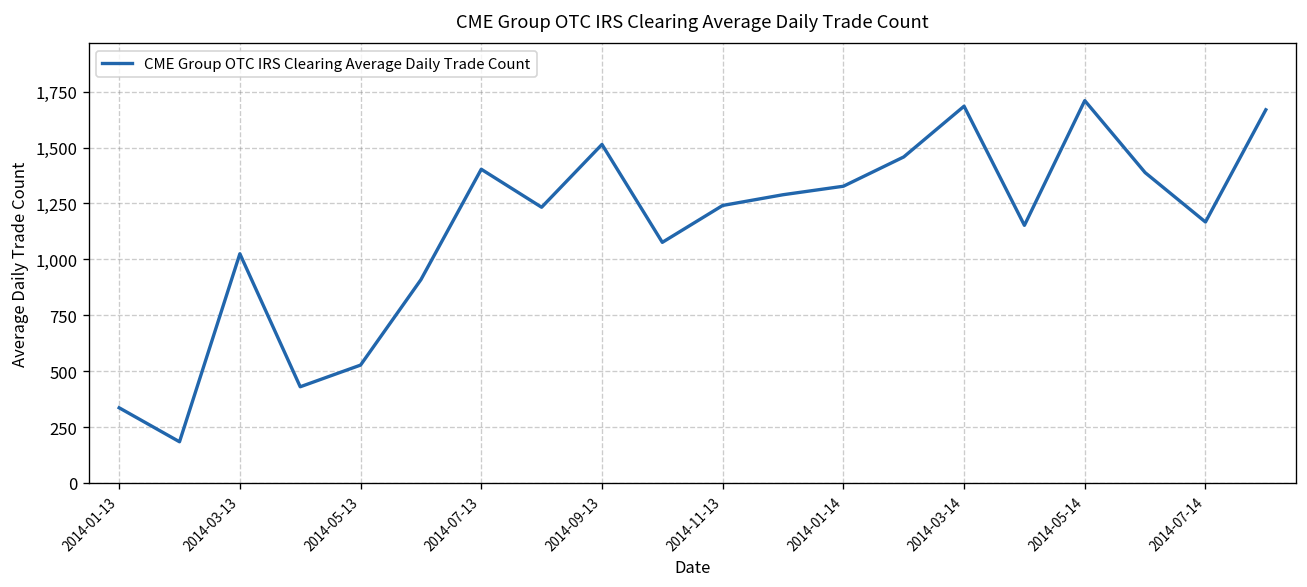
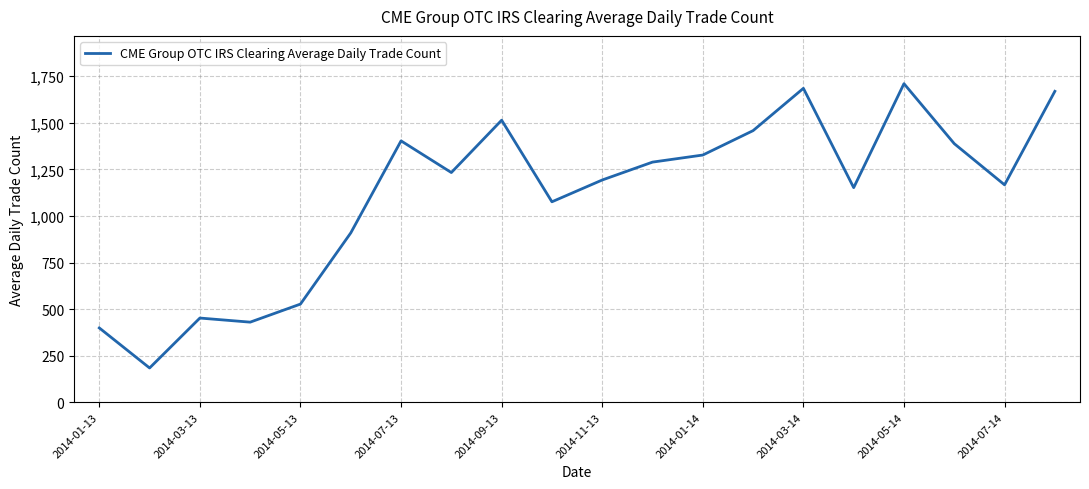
  {
-   "2014-01-13": "340",
-   "2014-03-13": "1,030",
+   "2014-01-13": "400",
+   "2014-03-13": "450",
    "2014-05-13": "530",
    "2014-07-13": "1,400",
    "2014-09-13": "1,510",
-   "2014-11-13": "1,240",
+   "2014-11-13": "1,190",
    "2014-01-14": "1,330",
    "2014-03-14": "1,690",
    "2014-05-14": "1,710",
    "2014-07-14": "1,170"
  }
